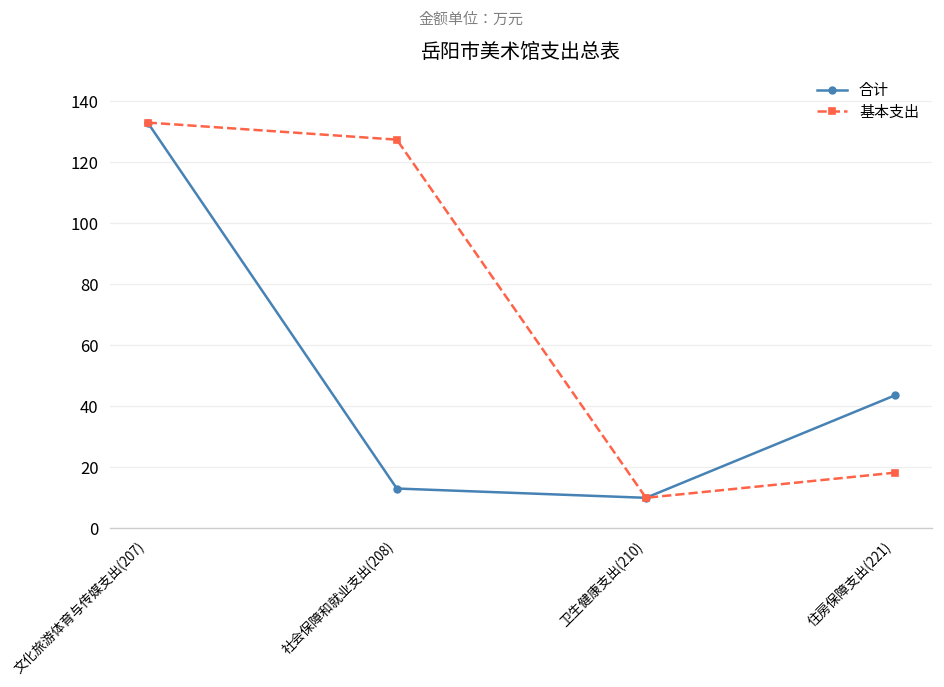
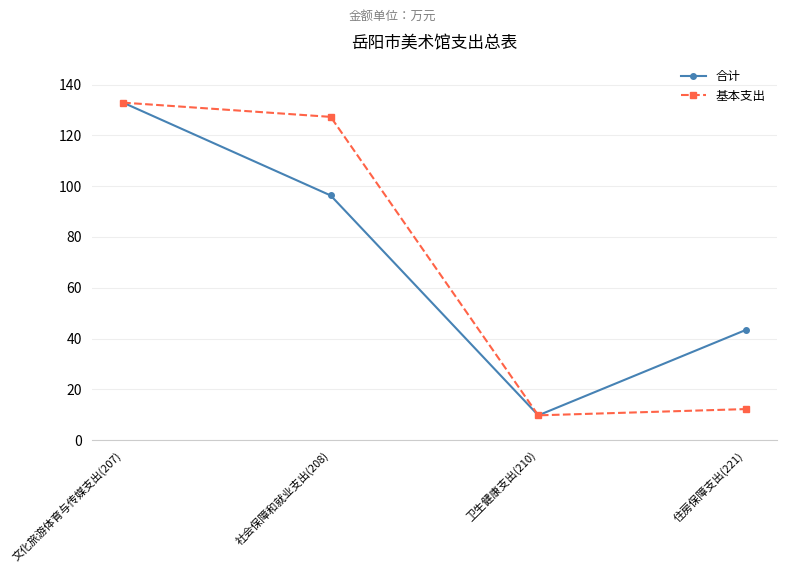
  {
    "合计": {
-     "社会保障和就业支出(208)": 13,
+     "社会保障和就业支出(208)": 96,
      "住房保障支出(221)": 43
    },
    "基本支出": {
      "社会保障和就业支出(208)": 127,
-     "住房保障支出(221)": 18
+     "住房保障支出(221)": 12
    }
  }
